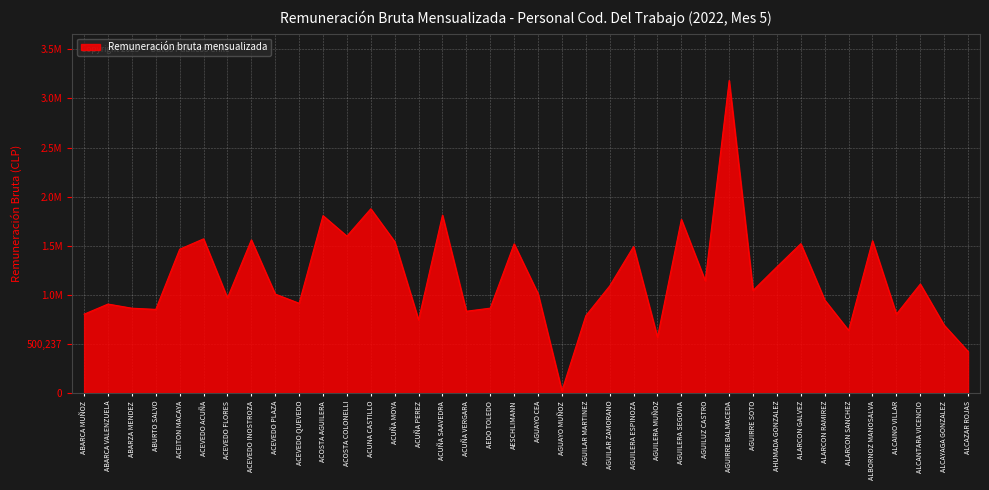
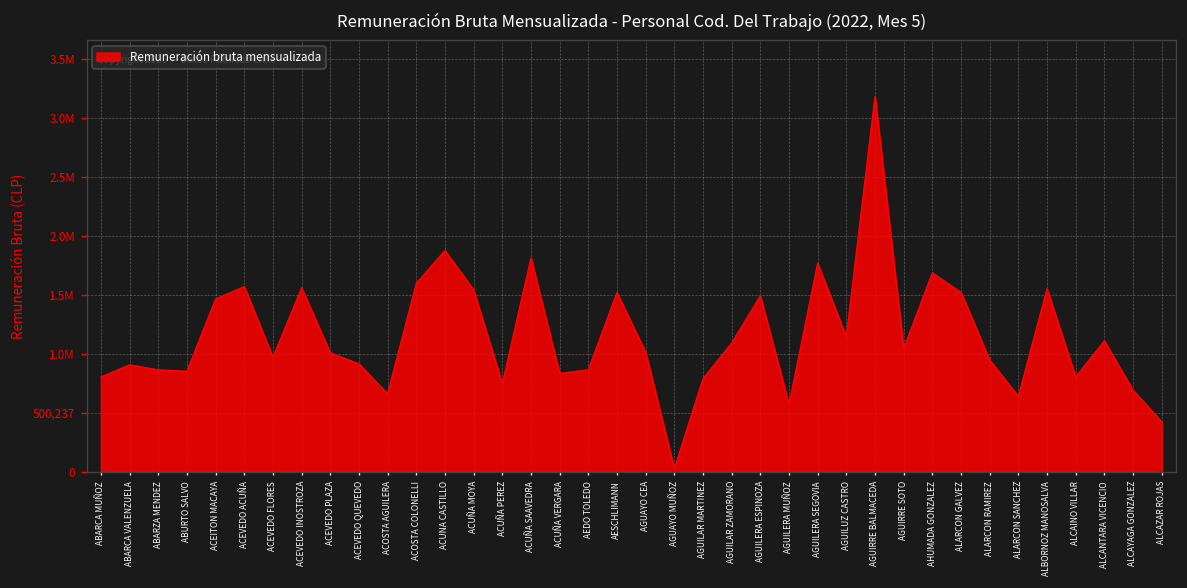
  {
    "ABARCA MUÑOZ": "800,000",
    "ABARCA VALENZUELA": "900,000",
    "ABARZA MENDEZ": "900,000",
    "ABURTO SALVO": "900,000",
    "ACEITON MACAYA": "1,500,000",
    "ACEVEDO ACUÑA": "1,600,000",
    "ACEVEDO FLORES": "1,000,000",
    "ACEVEDO INOSTROZA": "1,600,000",
    "ACEVEDO PLAZA": "1,000,000",
    "ACEVEDO QUEVEDO": "900,000",
-   "ACOSTA AGUILERA": "1,800,000",
+   "ACOSTA AGUILERA": "700,000",
    "ACOSTA COLONELLI": "1,600,000",
    "ACUNA CASTILLO": "1,900,000",
    "ACUÑA MOYA": "1,500,000",
    "ACUÑA PEREZ": "700,000",
    "ACUÑA SAAVEDRA": "1,800,000",
    "ACUÑA VERGARA": "800,000",
    "AEDO TOLEDO": "900,000",
    "AESCHLIMANN": "1,500,000",
    "AGUAYO CEA": "1,000,000",
    "AGUAYO MUÑOZ": "0",
    "AGUILAR MARTINEZ": "800,000",
    "AGUILAR ZAMORANO": "1,100,000",
    "AGUILERA ESPINOZA": "1,500,000",
    "AGUILERA MUÑOZ": "600,000",
    "AGUILERA SEGOVIA": "1,800,000",
    "AGUILUZ CASTRO": "1,100,000",
    "AGUIRRE BALMACEDA": "3,200,000",
    "AGUIRRE SOTO": "1,000,000",
-   "AHUMADA GONZALEZ": "1,300,000",
+   "AHUMADA GONZALEZ": "1,700,000",
    "ALARCON GALVEZ": "1,500,000",
    "ALARCON RAMIREZ": "900,000",
    "ALARCON SANCHEZ": "600,000",
    "ALBORNOZ MANOSALVA": "1,600,000",
    "ALCAINO VILLAR": "800,000",
    "ALCANTARA VICENCIO": "1,100,000",
    "ALCAYAGA GONZALEZ": "700,000",
    "ALCAZAR ROJAS": "400,000"
  }
